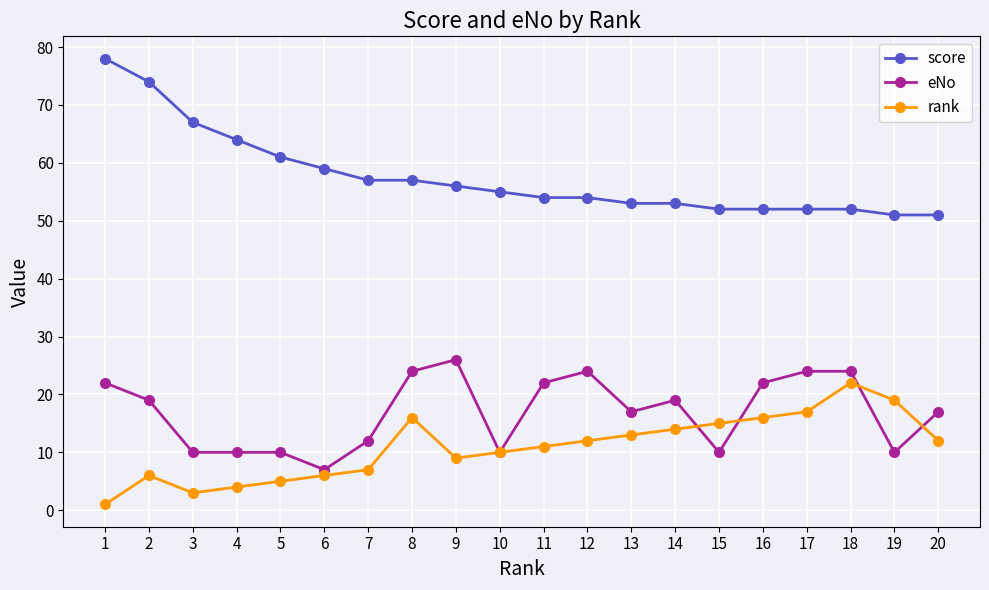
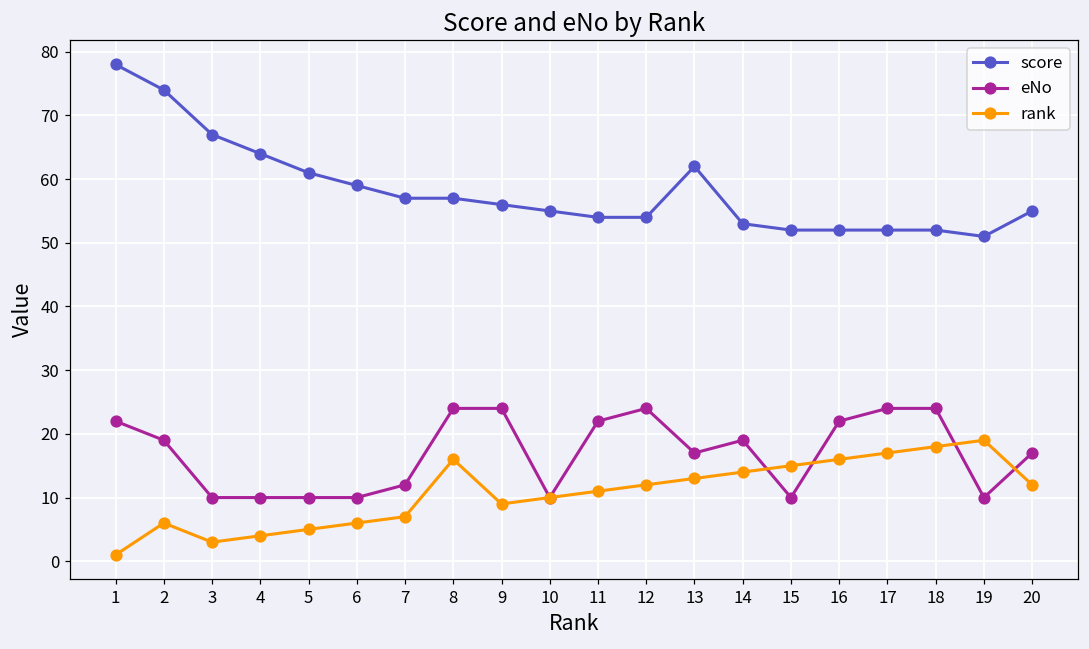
  {
    "score": {
      "1": 78,
      "2": 74,
      "3": 67,
      "4": 64,
      "5": 61,
      "6": 59,
      "7": 57,
      "8": 57,
      "9": 56,
      "10": 55,
      "11": 54,
      "12": 54,
-     "13": 53,
+     "13": 62,
      "14": 53,
      "15": 52,
      "16": 52,
      "17": 52,
      "18": 52,
      "19": 51,
-     "20": 51
+     "20": 55
    },
    "eNo": {
      "1": 22,
      "2": 19,
      "3": 10,
      "4": 10,
      "5": 10,
-     "6": 7,
+     "6": 10,
      "7": 12,
      "8": 24,
-     "9": 26,
+     "9": 24,
      "11": 22,
      "12": 24,
      "13": 17,
      "14": 19,
      "15": 10,
      "16": 22,
      "17": 24,
      "18": 24,
      "19": 10,
      "20": 17
    },
    "rank": {
      "1": 1,
      "2": 6,
      "3": 3,
      "4": 4,
      "5": 5,
      "6": 6,
      "7": 7,
      "8": 16,
      "9": 9,
      "11": 11,
      "12": 12,
      "13": 13,
      "14": 14,
      "15": 15,
      "16": 16,
      "17": 17,
-     "18": 22,
+     "18": 18,
      "19": 19,
      "20": 12
    }
  }
